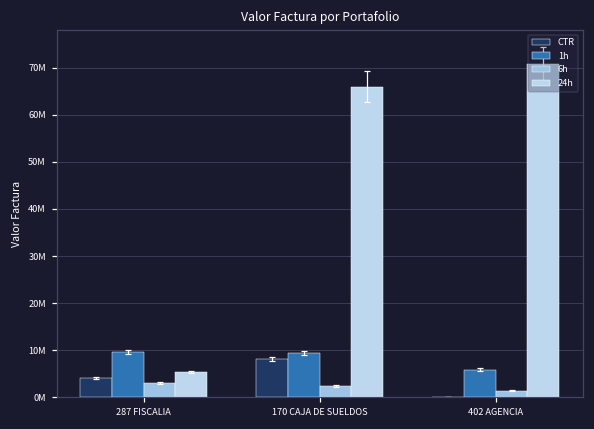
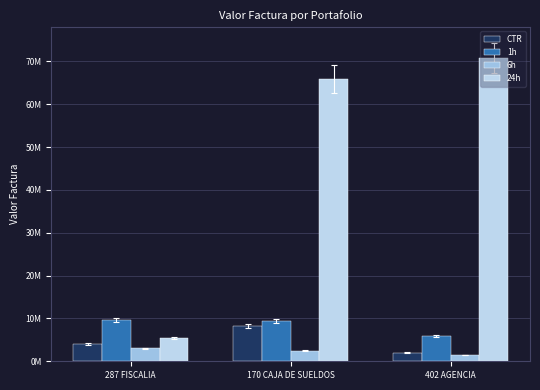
  {
    "CTR": {
      "287 FISCALIA": 4000000,
      "170 CAJA DE SUELDOS": 8000000,
-     "402 AGENCIA": 0
+     "402 AGENCIA": 2000000
    }
  }
